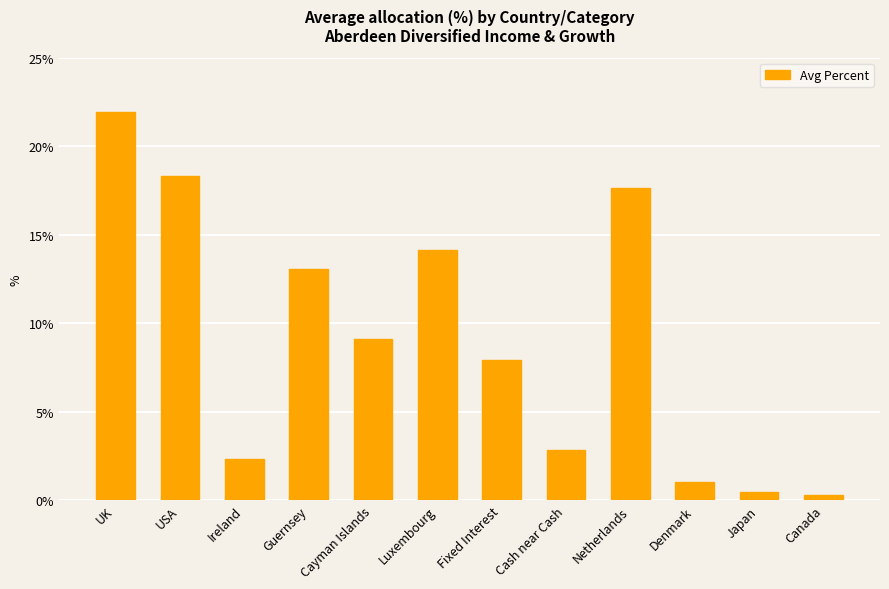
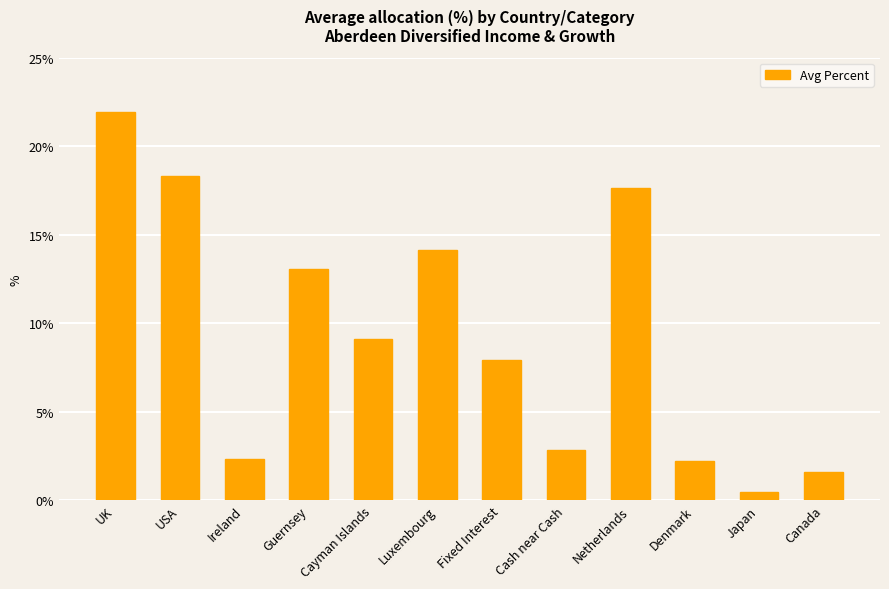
  {
    "UK": "21.9%",
    "USA": "18.3%",
    "Ireland": "2.3%",
    "Guernsey": "13.1%",
    "Cayman Islands": "9.1%",
    "Luxembourg": "14.1%",
    "Fixed Interest": "7.9%",
    "Cash near Cash": "2.8%",
    "Netherlands": "17.6%",
-   "Denmark": "1.0%",
+   "Denmark": "2.2%",
    "Japan": "0.4%",
-   "Canada": "0.3%"
+   "Canada": "1.6%"
  }
